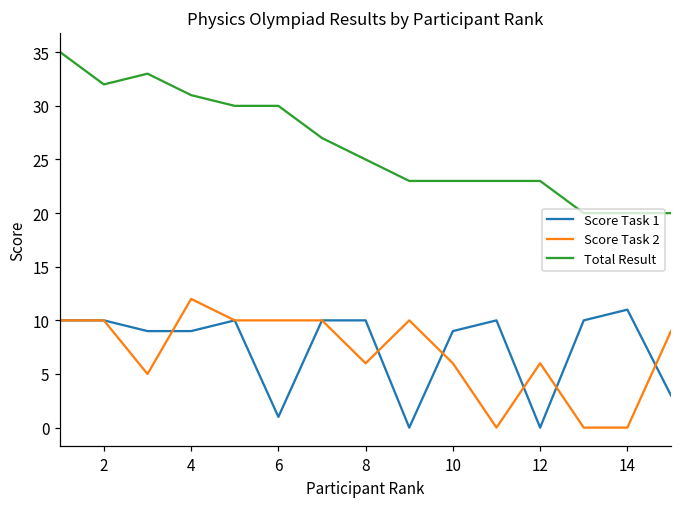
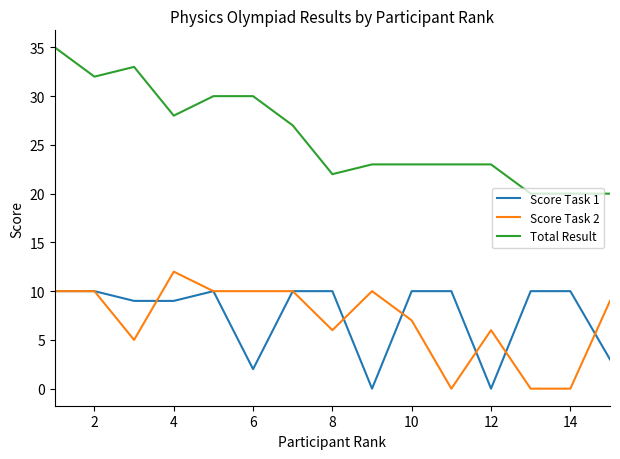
  {
    "Score Task 1": {
      "4": 9,
-     "6": 1,
+     "6": 2,
      "8": 10,
-     "10": 9,
+     "10": 10,
      "12": 0,
-     "14": 11
+     "14": 10
    },
    "Score Task 2": {
      "4": 12,
      "6": 10,
      "8": 6,
-     "10": 6,
+     "10": 7,
      "12": 6,
      "14": 0
    },
    "Total Result": {
      "2": 32,
-     "4": 31,
+     "4": 28,
      "6": 30,
-     "8": 25,
+     "8": 22,
      "10": 23,
      "12": 23
    }
  }
